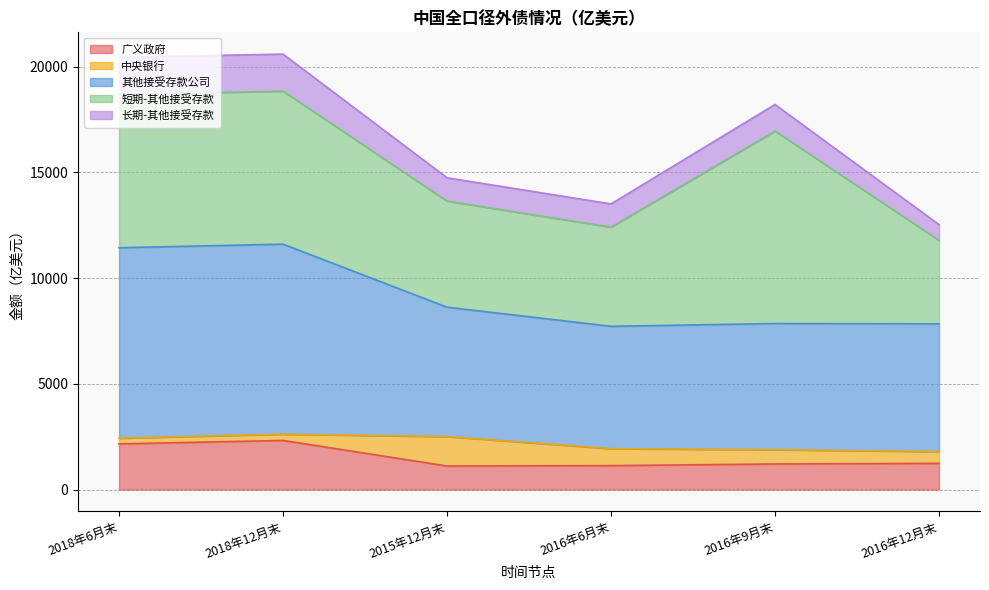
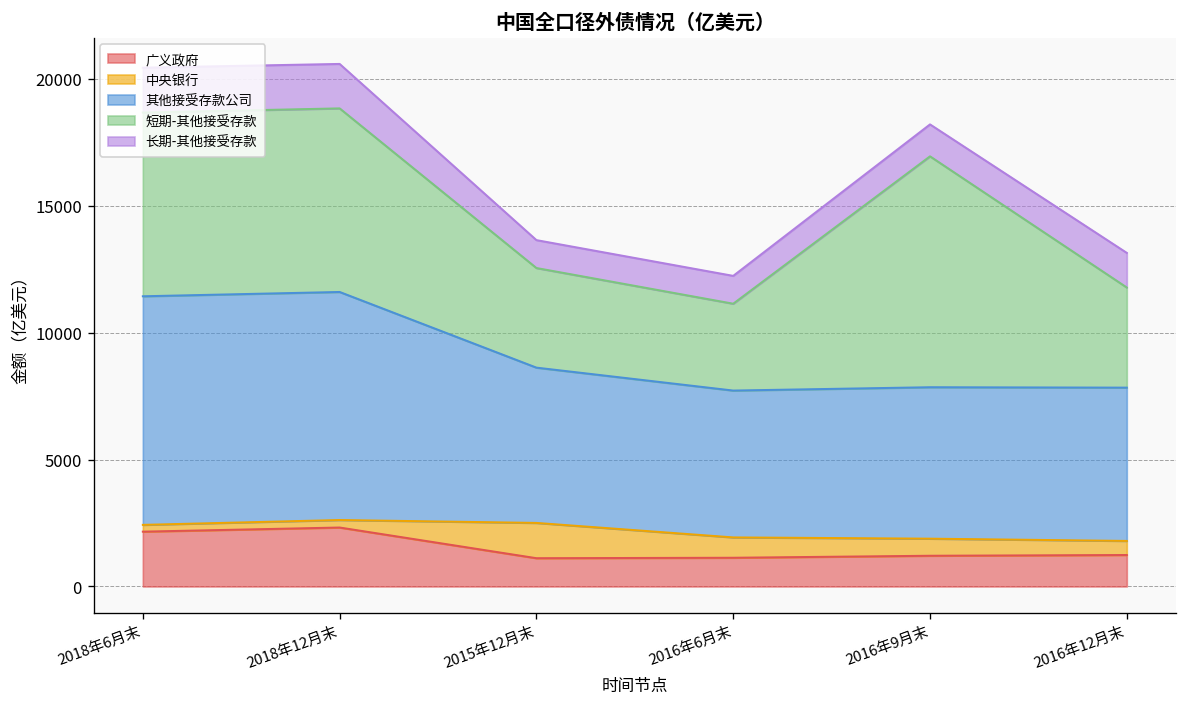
  {
    "广义政府": {
      "2018年6月末": 2200,
      "2018年12月末": 2300,
      "2015年12月末": 1100,
      "2016年6月末": 1100,
      "2016年9月末": 1200,
      "2016年12月末": 1200
    },
    "中央银行": {
      "2018年6月末": 300,
      "2018年12月末": 300,
      "2015年12月末": 1400,
      "2016年6月末": 800,
      "2016年9月末": 700,
      "2016年12月末": 600
    },
    "其他接受存款公司": {
      "2018年6月末": 9000,
      "2018年12月末": 9000,
      "2015年12月末": 6100,
      "2016年6月末": 5800,
      "2016年9月末": 6000,
      "2016年12月末": 6000
    },
    "短期-其他接受存款": {
      "2018年12月末": 7200,
-     "2015年12月末": 5000,
-     "2016年6月末": 4700,
+     "2015年12月末": 3900,
+     "2016年6月末": 3400,
      "2016年9月末": 9100,
      "2016年12月末": 3900
    },
    "长期-其他接受存款": {
      "2018年12月末": 1800,
      "2015年12月末": 1100,
      "2016年6月末": 1100,
      "2016年9月末": 1300,
-     "2016年12月末": 700
+     "2016年12月末": 1400
    }
  }
